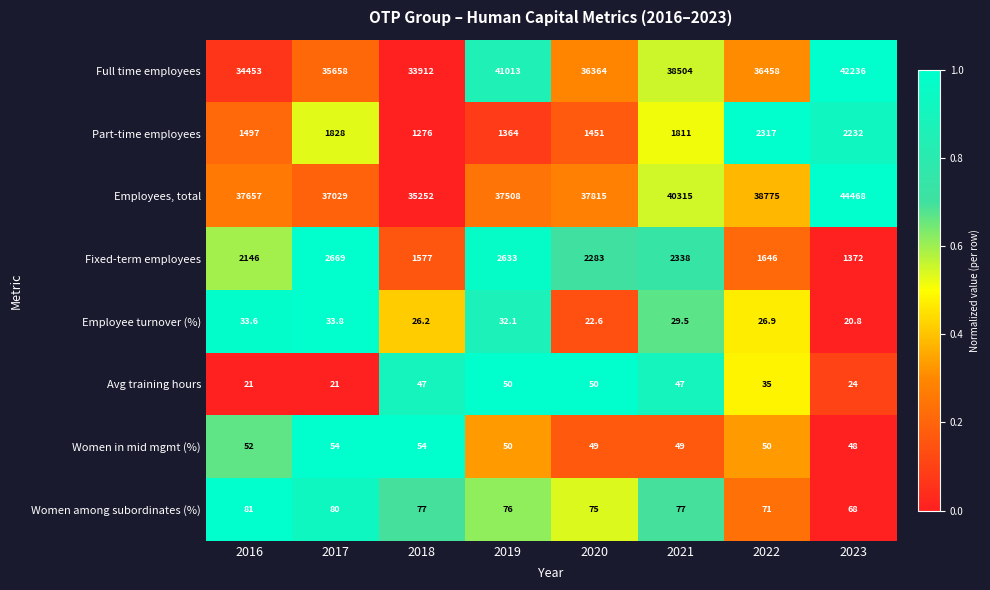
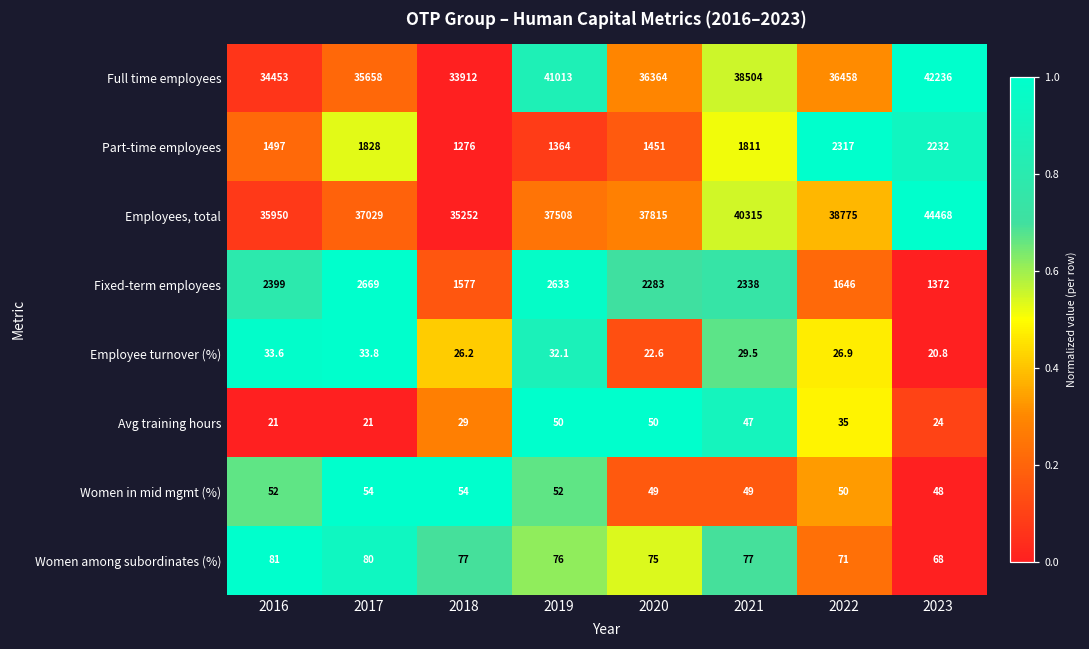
  {
    "Full time employees": {
      "2016": 34453,
      "2017": 35658,
      "2018": 33912,
      "2019": 41013,
      "2020": 36364,
      "2021": 38504,
      "2022": 36458,
      "2023": 42236
    },
    "Part-time employees": {
      "2016": 1497,
      "2017": 1828,
      "2018": 1276,
      "2019": 1364,
      "2020": 1451,
      "2021": 1811,
      "2022": 2317,
      "2023": 2232
    },
    "Employees, total": {
-     "2016": 37657,
+     "2016": 35950,
      "2017": 37029,
      "2018": 35252,
      "2019": 37508,
      "2020": 37815,
      "2021": 40315,
      "2022": 38775,
      "2023": 44468
    },
    "Fixed-term employees": {
-     "2016": 2146,
+     "2016": 2399,
      "2017": 2669,
      "2018": 1577,
      "2019": 2633,
      "2020": 2283,
      "2021": 2338,
      "2022": 1646,
      "2023": 1372
    },
    "Employee turnover (%)": {
      "2016": 33.6,
      "2017": 33.8,
      "2018": 26.2,
      "2019": 32.1,
      "2020": 22.6,
      "2021": 29.5,
      "2022": 26.9,
      "2023": 20.8
    },
    "Avg training hours": {
      "2016": 21,
      "2017": 21,
-     "2018": 47,
+     "2018": 29,
      "2019": 50,
      "2020": 50,
      "2021": 47,
      "2022": 35,
      "2023": 24
    },
    "Women in mid mgmt (%)": {
      "2016": 52,
      "2017": 54,
      "2018": 54,
-     "2019": 50,
+     "2019": 52,
      "2020": 49,
      "2021": 49,
      "2022": 50,
      "2023": 48
    },
    "Women among subordinates (%)": {
      "2016": 81,
      "2017": 80,
      "2018": 77,
      "2019": 76,
      "2020": 75,
      "2021": 77,
      "2022": 71,
      "2023": 68
    }
  }
